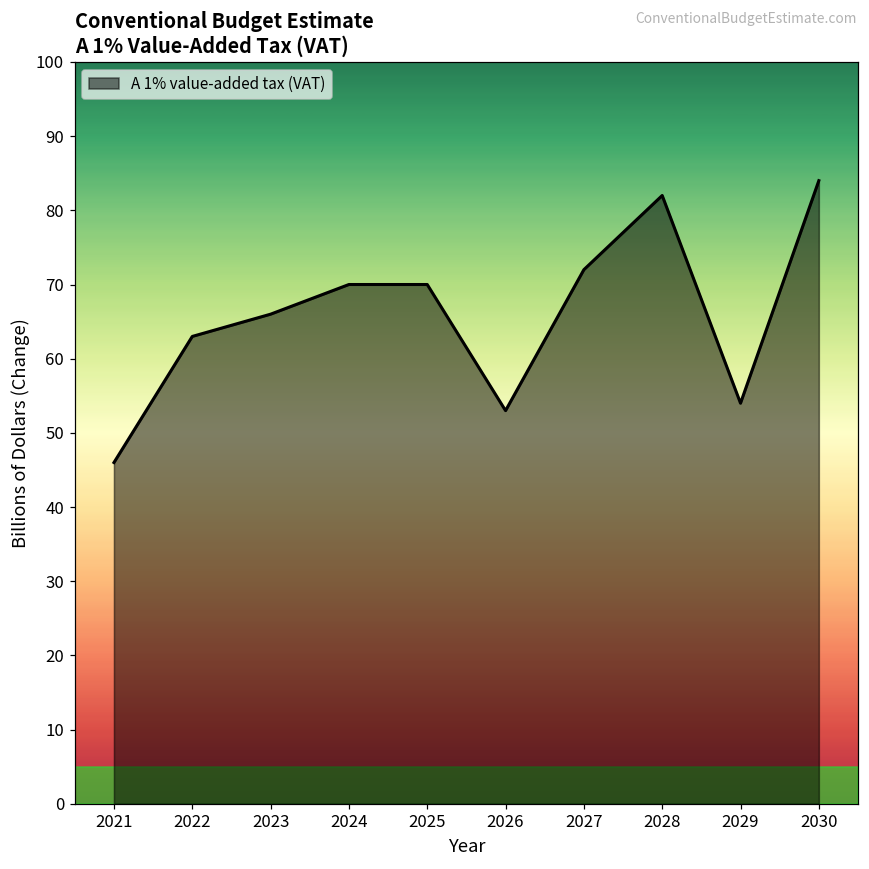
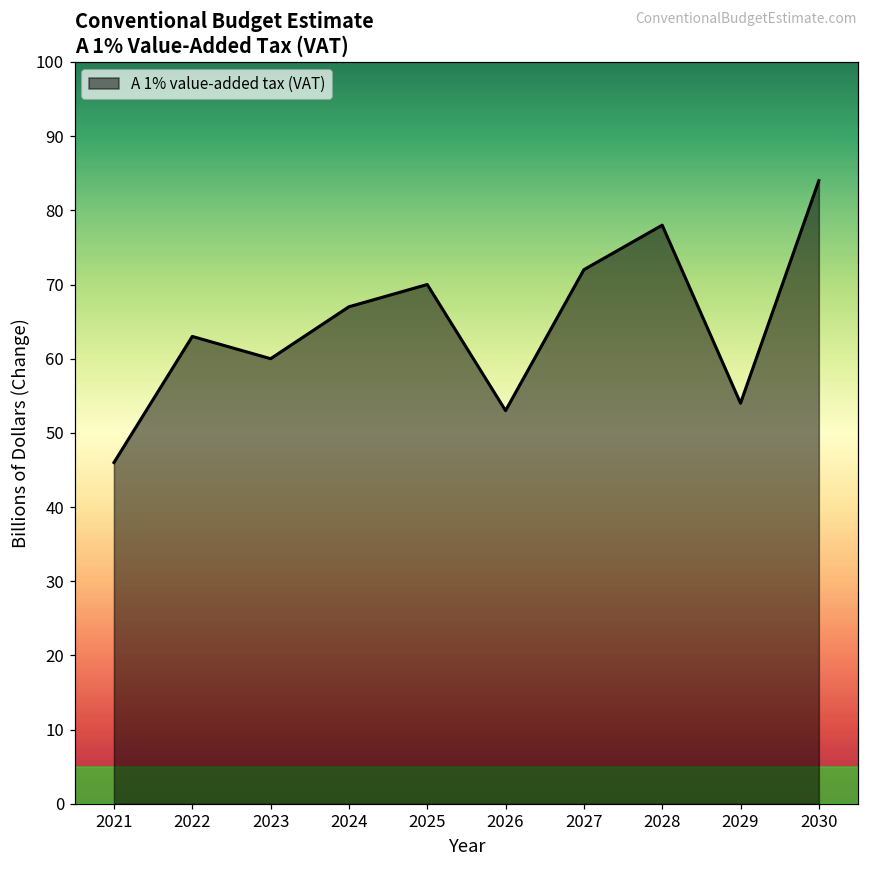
  {
    "2021": 46,
    "2022": 63,
-   "2023": 66,
-   "2024": 70,
+   "2023": 60,
+   "2024": 67,
    "2025": 70,
    "2026": 53,
    "2027": 72,
-   "2028": 82,
+   "2028": 78,
    "2029": 54,
    "2030": 84
  }
